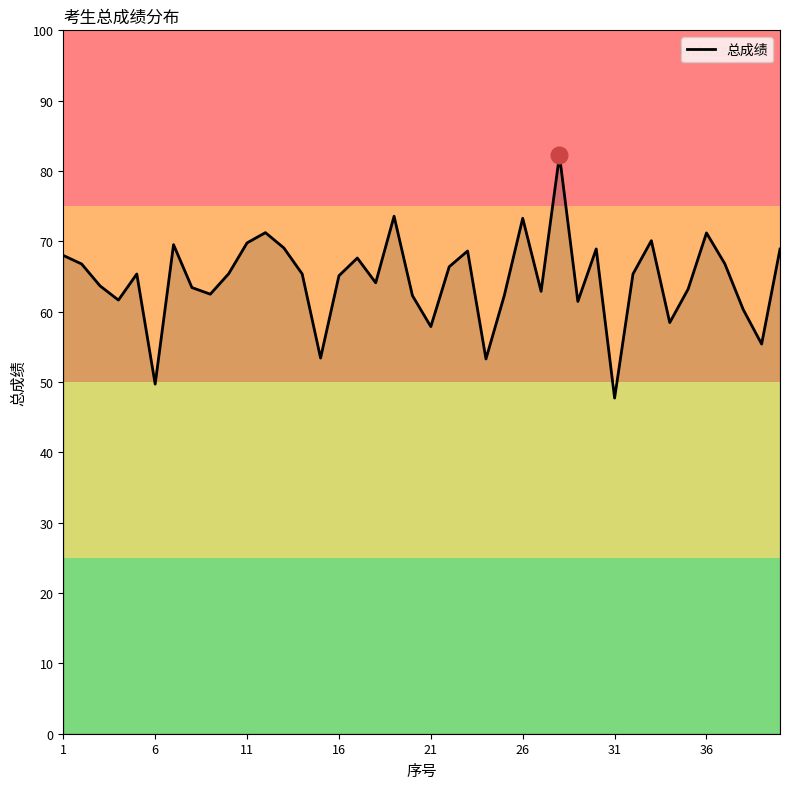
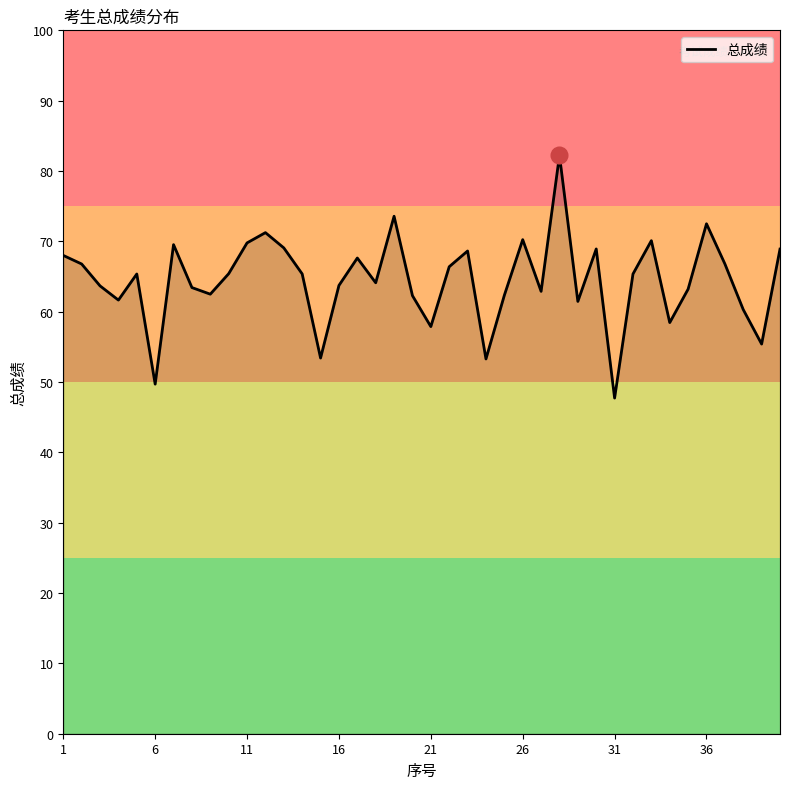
  {
    "总成绩": {
      "1": 68,
      "6": 50,
      "11": 70,
-     "16": 65,
+     "16": 64,
      "21": 58,
-     "26": 73,
+     "26": 70,
      "31": 48,
-     "36": 71
+     "36": 73
    }
  }
